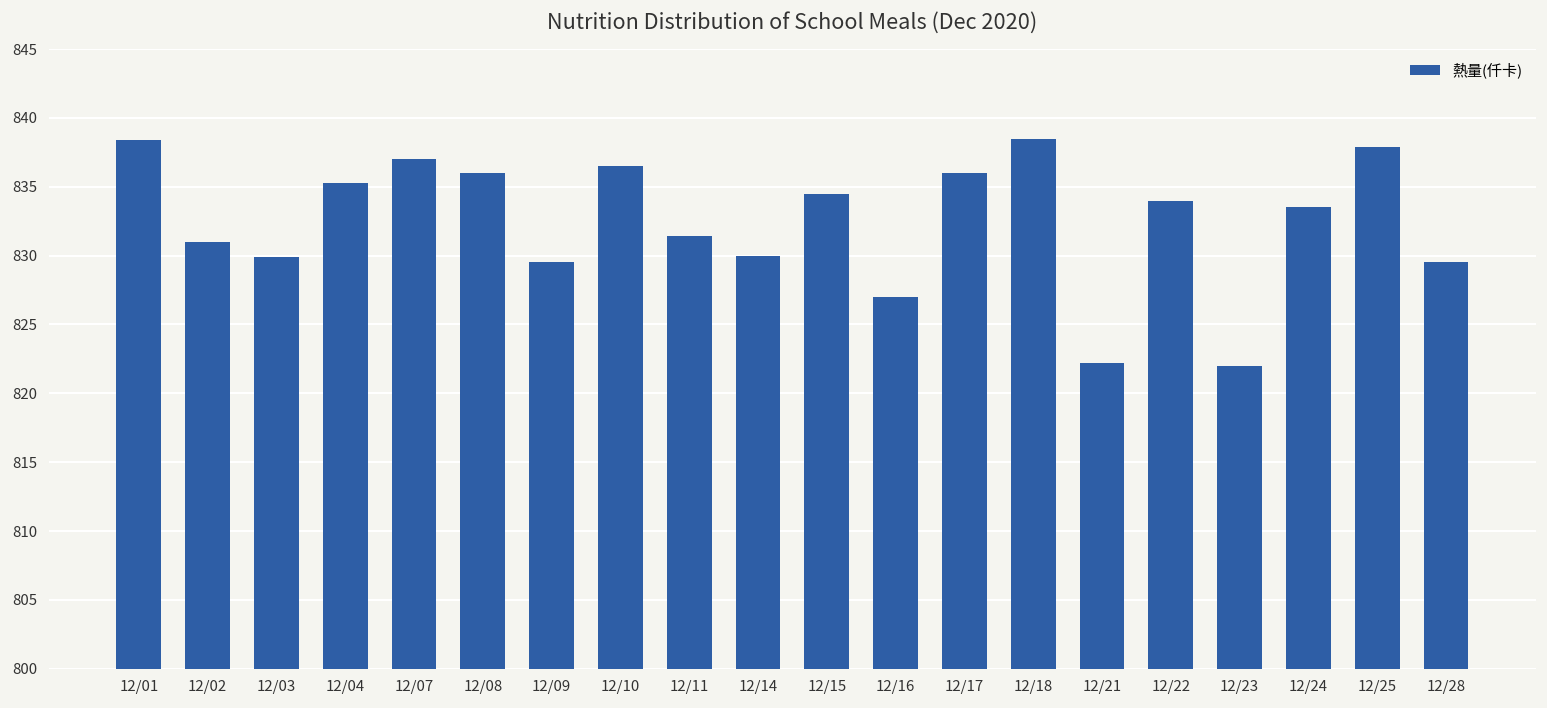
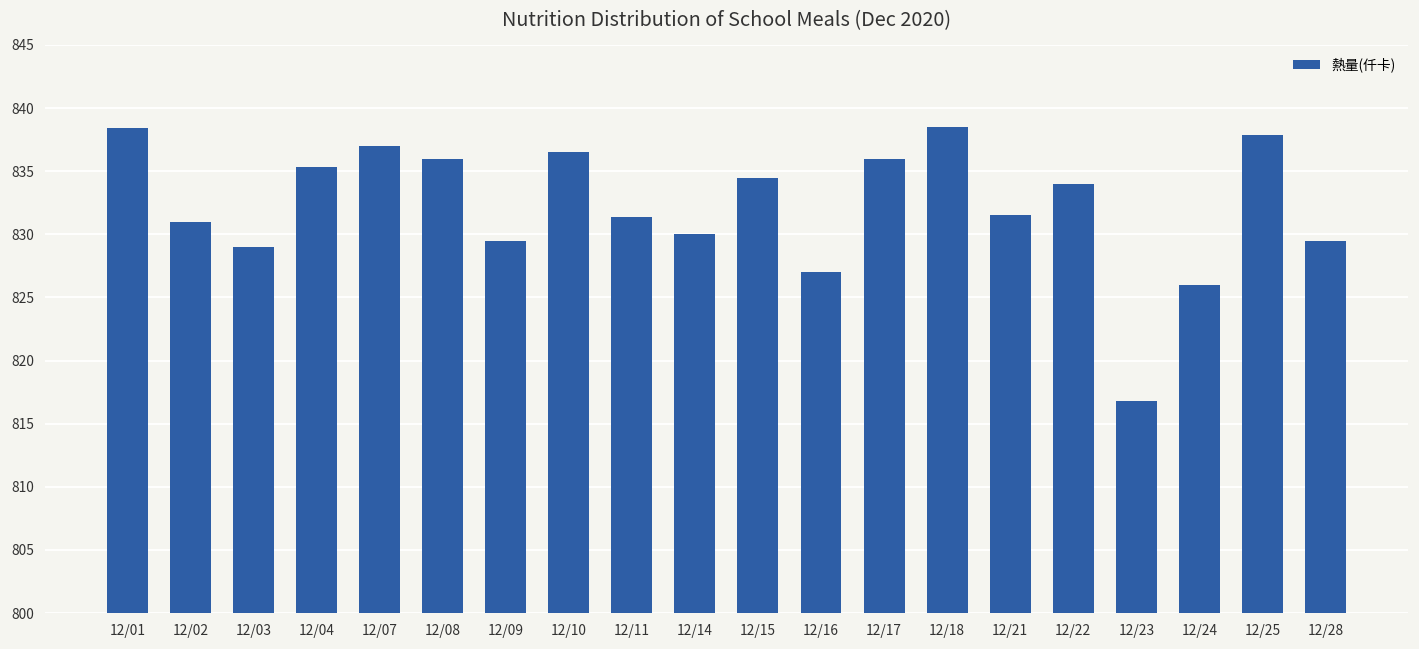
  {
    "12/01": 838.4,
    "12/02": 831.0,
-   "12/03": 829.9,
+   "12/03": 829.0,
    "12/04": 835.3,
    "12/07": 837.0,
    "12/08": 836.0,
    "12/09": 829.5,
    "12/10": 836.5,
    "12/11": 831.4,
    "12/14": 830.0,
    "12/15": 834.5,
    "12/16": 827.0,
    "12/17": 836.0,
    "12/18": 838.5,
-   "12/21": 822.2,
+   "12/21": 831.5,
    "12/22": 834.0,
-   "12/23": 822.0,
-   "12/24": 833.5,
+   "12/23": 816.8,
+   "12/24": 826.0,
    "12/25": 837.9,
    "12/28": 829.5
  }
